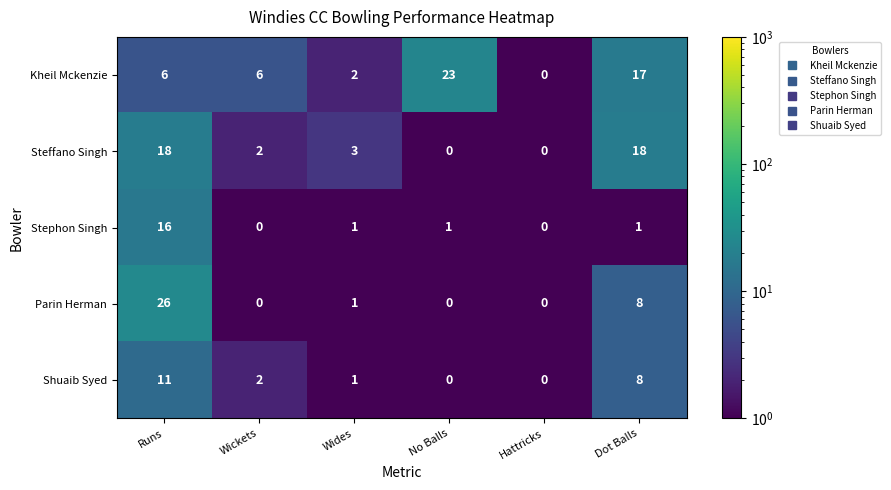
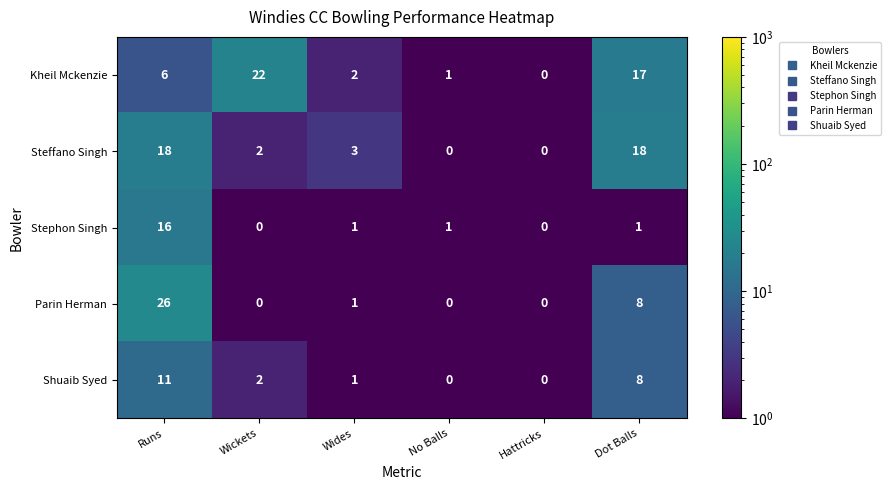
  {
    "Kheil Mckenzie": {
      "Runs": 6,
-     "Wickets": 6,
+     "Wickets": 22,
      "Wides": 2,
-     "No Balls": 23,
+     "No Balls": 1,
      "Hattricks": 0,
      "Dot Balls": 17
    },
    "Steffano Singh": {
      "Runs": 18,
      "Wickets": 2,
      "Wides": 3,
      "No Balls": 0,
      "Hattricks": 0,
      "Dot Balls": 18
    },
    "Stephon Singh": {
      "Runs": 16,
      "Wickets": 0,
      "Wides": 1,
      "No Balls": 1,
      "Hattricks": 0,
      "Dot Balls": 1
    },
    "Parin Herman": {
      "Runs": 26,
      "Wickets": 0,
      "Wides": 1,
      "No Balls": 0,
      "Hattricks": 0,
      "Dot Balls": 8
    },
    "Shuaib Syed": {
      "Runs": 11,
      "Wickets": 2,
      "Wides": 1,
      "No Balls": 0,
      "Hattricks": 0,
      "Dot Balls": 8
    }
  }
